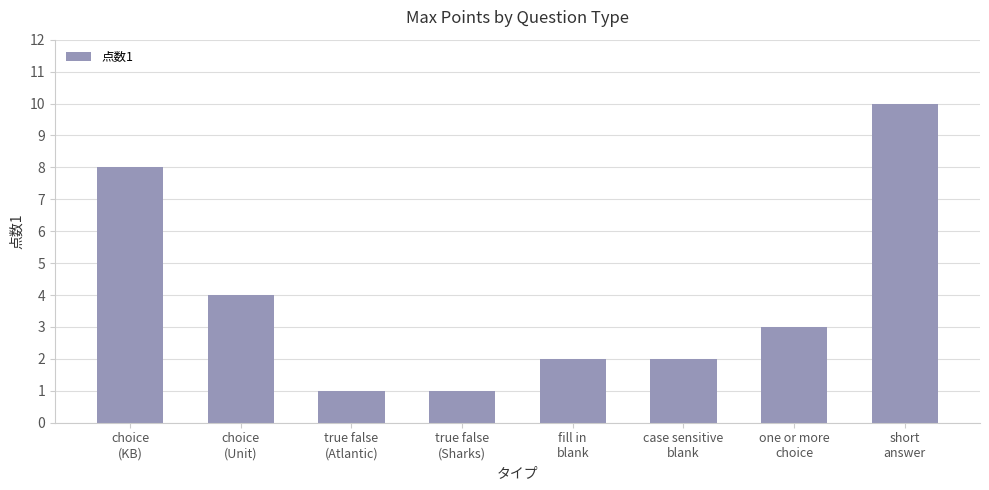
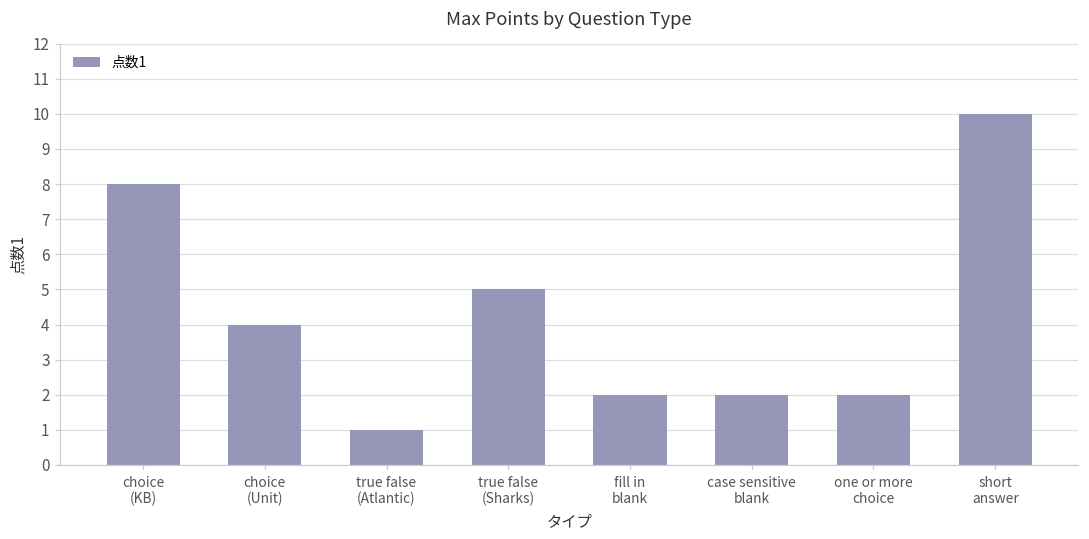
  {
    "choice (KB)": 8,
    "choice (Unit)": 4,
    "true false (Atlantic)": 1,
-   "true false (Sharks)": 1,
+   "true false (Sharks)": 5,
    "fill in blank": 2,
    "case sensitive blank": 2,
-   "one or more choice": 3,
+   "one or more choice": 2,
    "short answer": 10
  }
